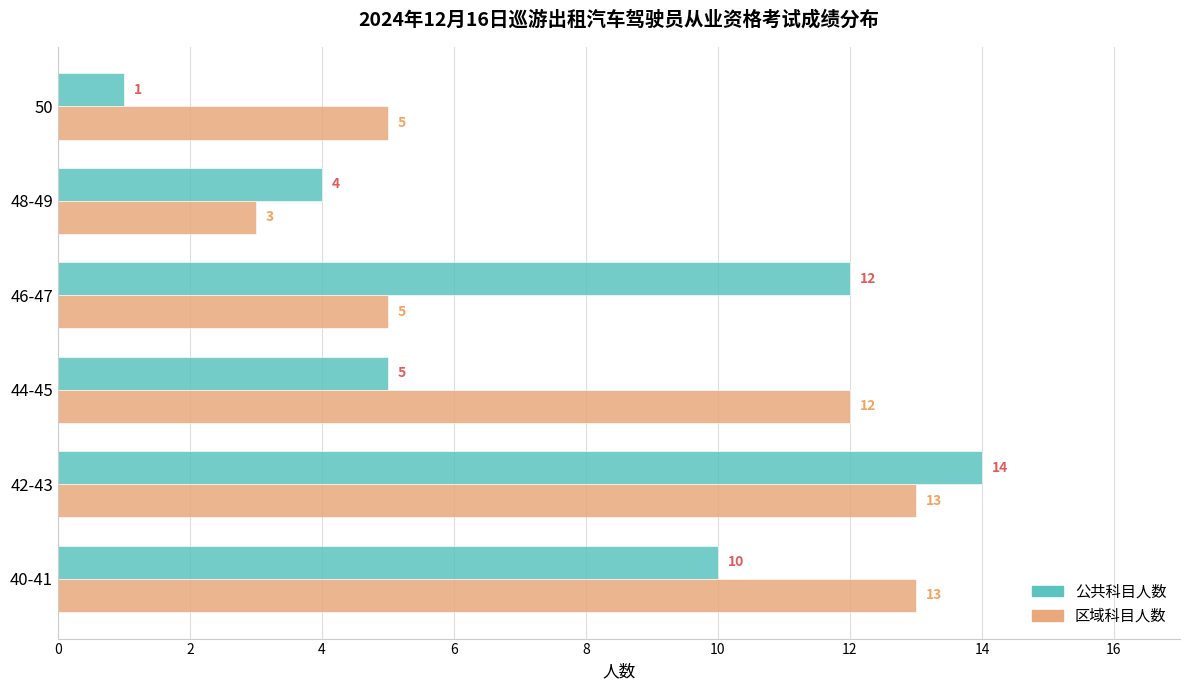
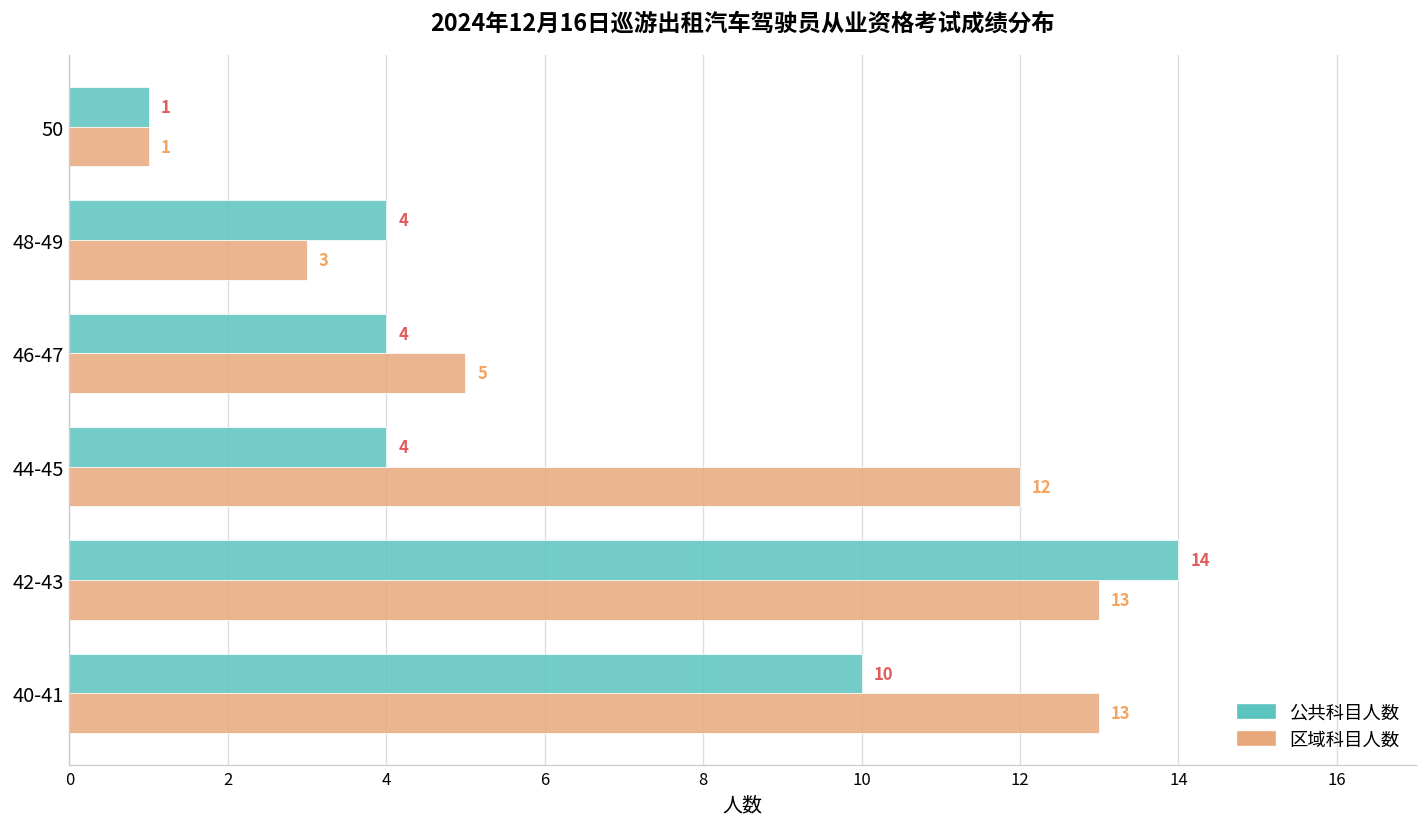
  {
    "公共科目人数": {
      "50": 1,
      "48-49": 4,
-     "46-47": 12,
-     "44-45": 5,
+     "46-47": 4,
+     "44-45": 4,
      "42-43": 14,
      "40-41": 10
    },
    "区域科目人数": {
-     "50": 5,
+     "50": 1,
      "48-49": 3,
      "46-47": 5,
      "44-45": 12,
      "42-43": 13,
      "40-41": 13
    }
  }
